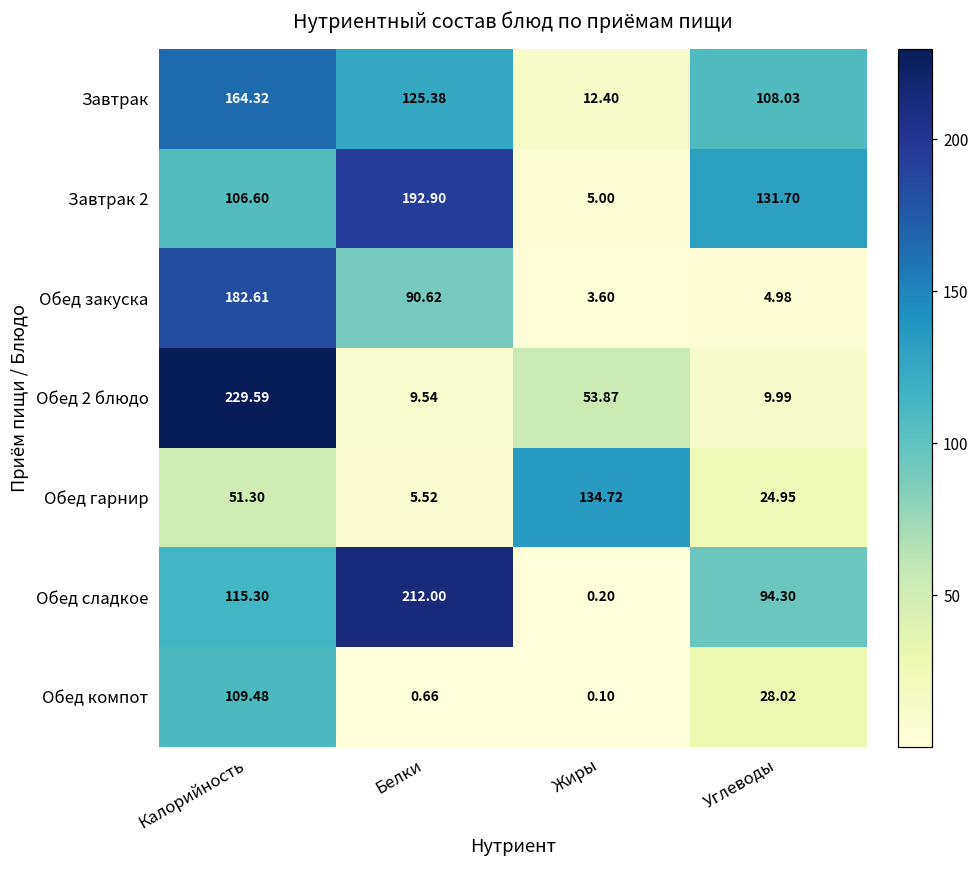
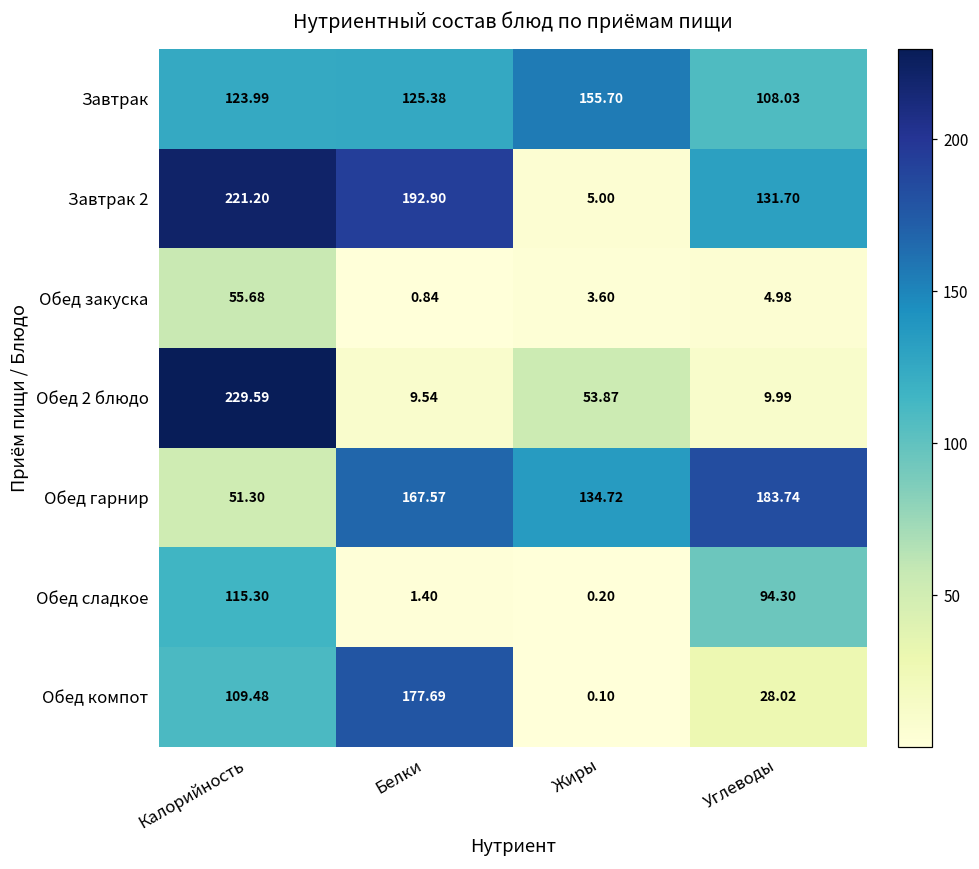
  {
    "Завтрак": {
-     "Калорийность": 164.32,
+     "Калорийность": 123.99,
      "Белки": 125.38,
-     "Жиры": 12.40,
+     "Жиры": 155.70,
      "Углеводы": 108.03
    },
    "Завтрак 2": {
-     "Калорийность": 106.60,
+     "Калорийность": 221.20,
      "Белки": 192.90,
      "Жиры": 5.00,
      "Углеводы": 131.70
    },
    "Обед закуска": {
-     "Калорийность": 182.61,
-     "Белки": 90.62,
+     "Калорийность": 55.68,
+     "Белки": 0.84,
      "Жиры": 3.60,
      "Углеводы": 4.98
    },
    "Обед 2 блюдо": {
      "Калорийность": 229.59,
      "Белки": 9.54,
      "Жиры": 53.87,
      "Углеводы": 9.99
    },
    "Обед гарнир": {
      "Калорийность": 51.30,
-     "Белки": 5.52,
+     "Белки": 167.57,
      "Жиры": 134.72,
-     "Углеводы": 24.95
+     "Углеводы": 183.74
    },
    "Обед сладкое": {
      "Калорийность": 115.30,
-     "Белки": 212.00,
+     "Белки": 1.40,
      "Жиры": 0.20,
      "Углеводы": 94.30
    },
    "Обед компот": {
      "Калорийность": 109.48,
-     "Белки": 0.66,
+     "Белки": 177.69,
      "Жиры": 0.10,
      "Углеводы": 28.02
    }
  }
